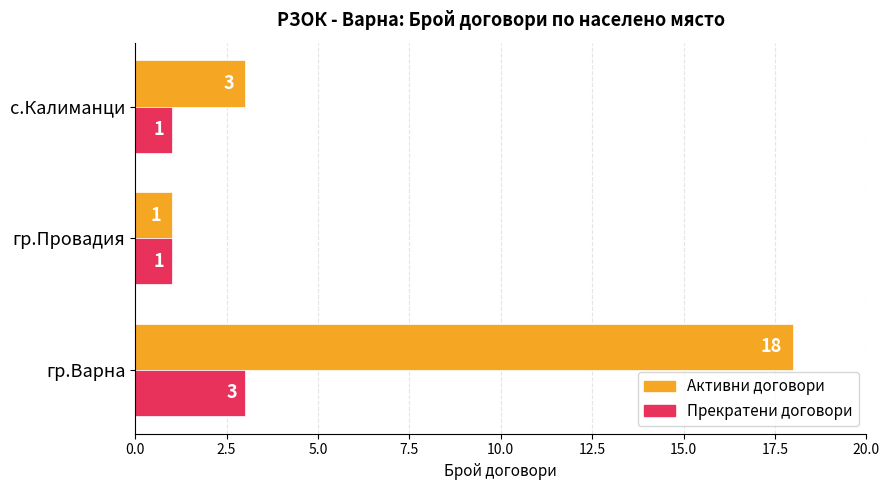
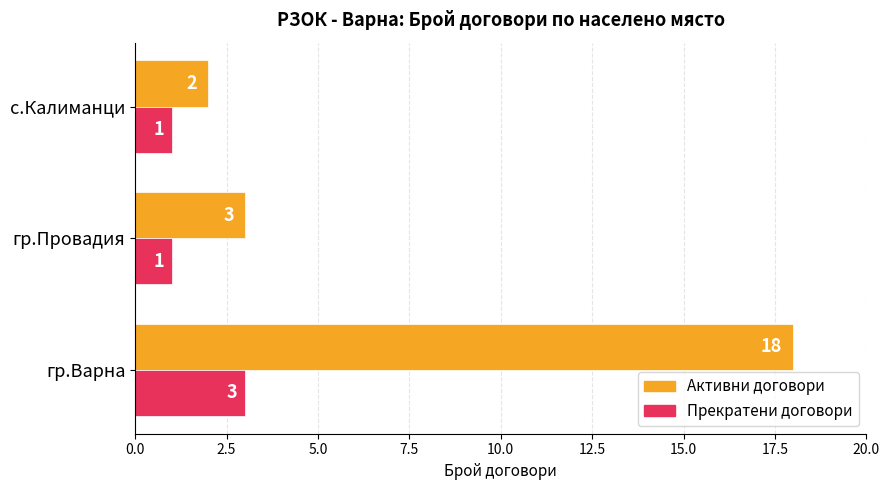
  {
    "Активни договори": {
-     "с.Калиманци": 3,
-     "гр.Провадия": 1,
+     "с.Калиманци": 2,
+     "гр.Провадия": 3,
      "гр.Варна": 18
    },
    "Прекратени договори": {
      "с.Калиманци": 1,
      "гр.Провадия": 1,
      "гр.Варна": 3
    }
  }
